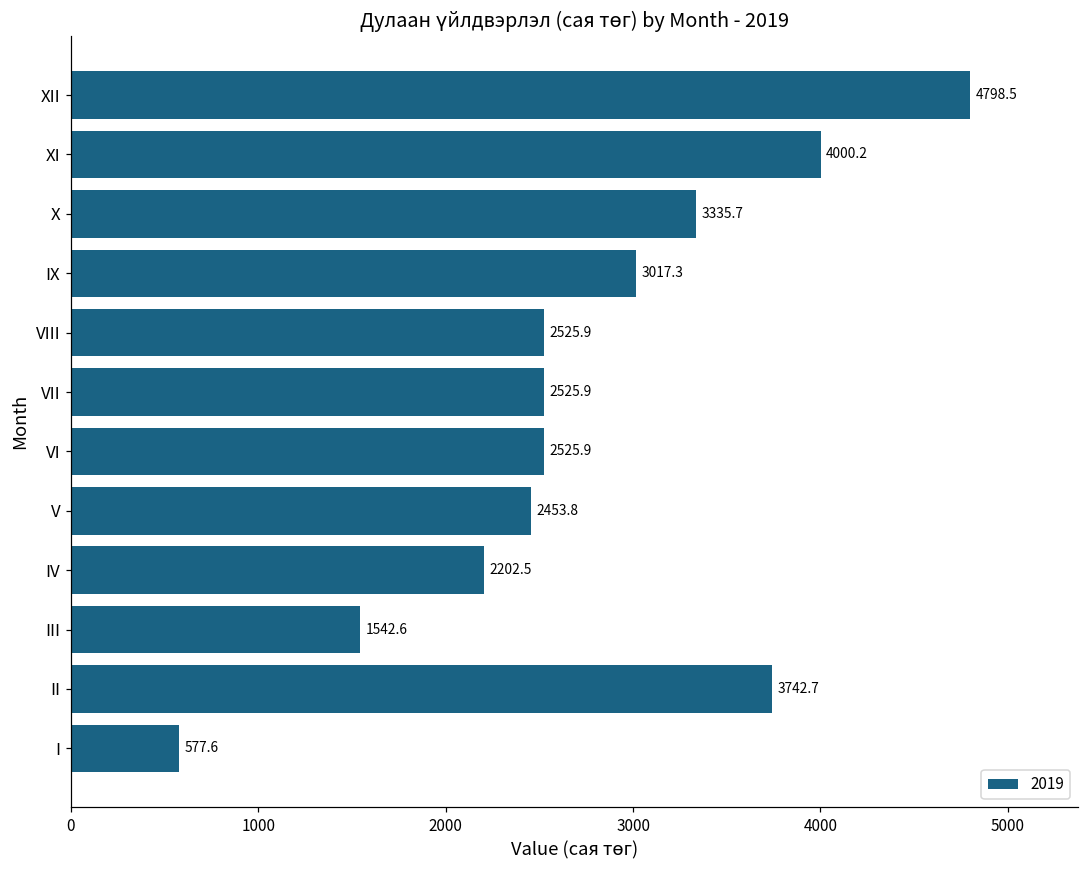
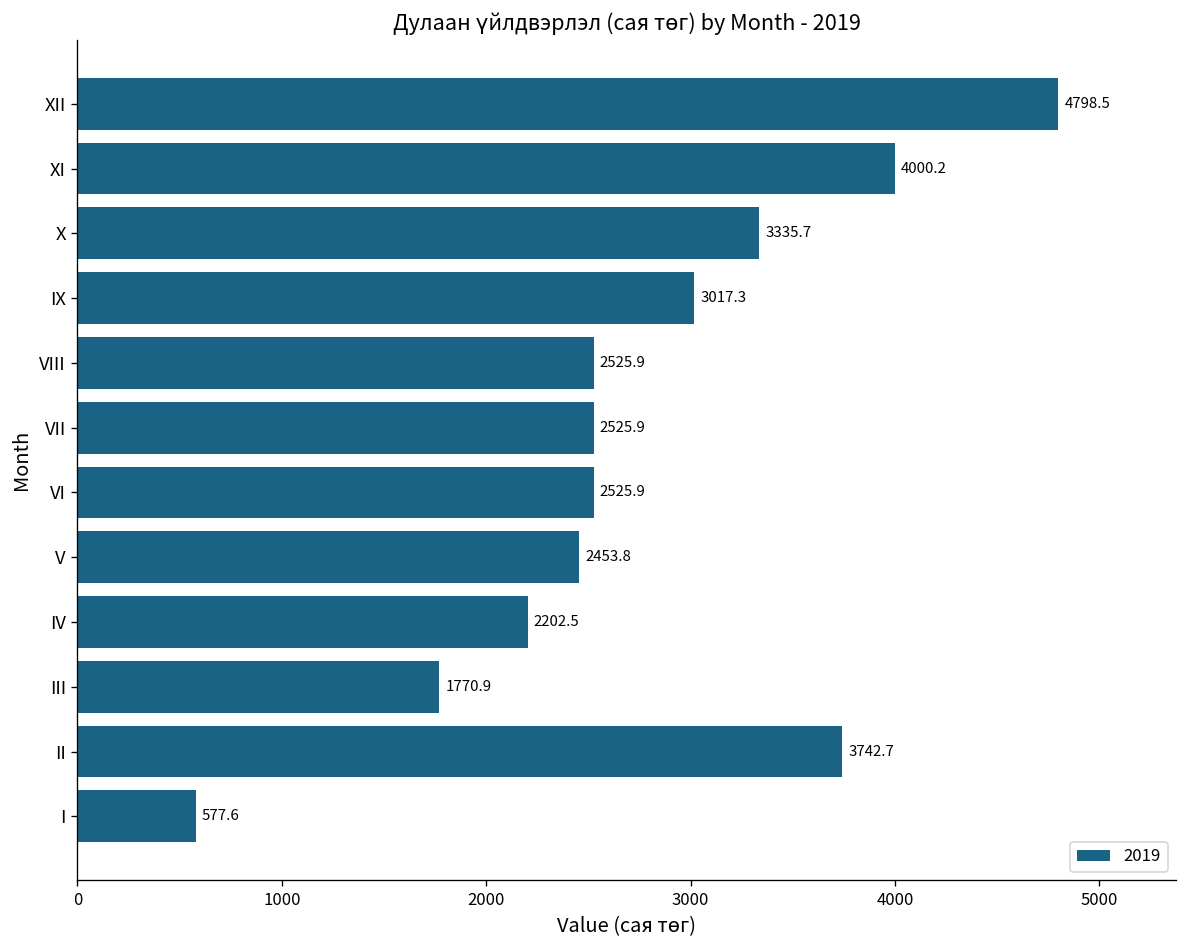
  {
    "XII": 4798.5,
    "XI": 4000.2,
    "X": 3335.7,
    "IX": 3017.3,
    "VIII": 2525.9,
    "VII": 2525.9,
    "VI": 2525.9,
    "V": 2453.8,
    "IV": 2202.5,
-   "III": 1542.6,
+   "III": 1770.9,
    "II": 3742.7,
    "I": 577.6
  }
